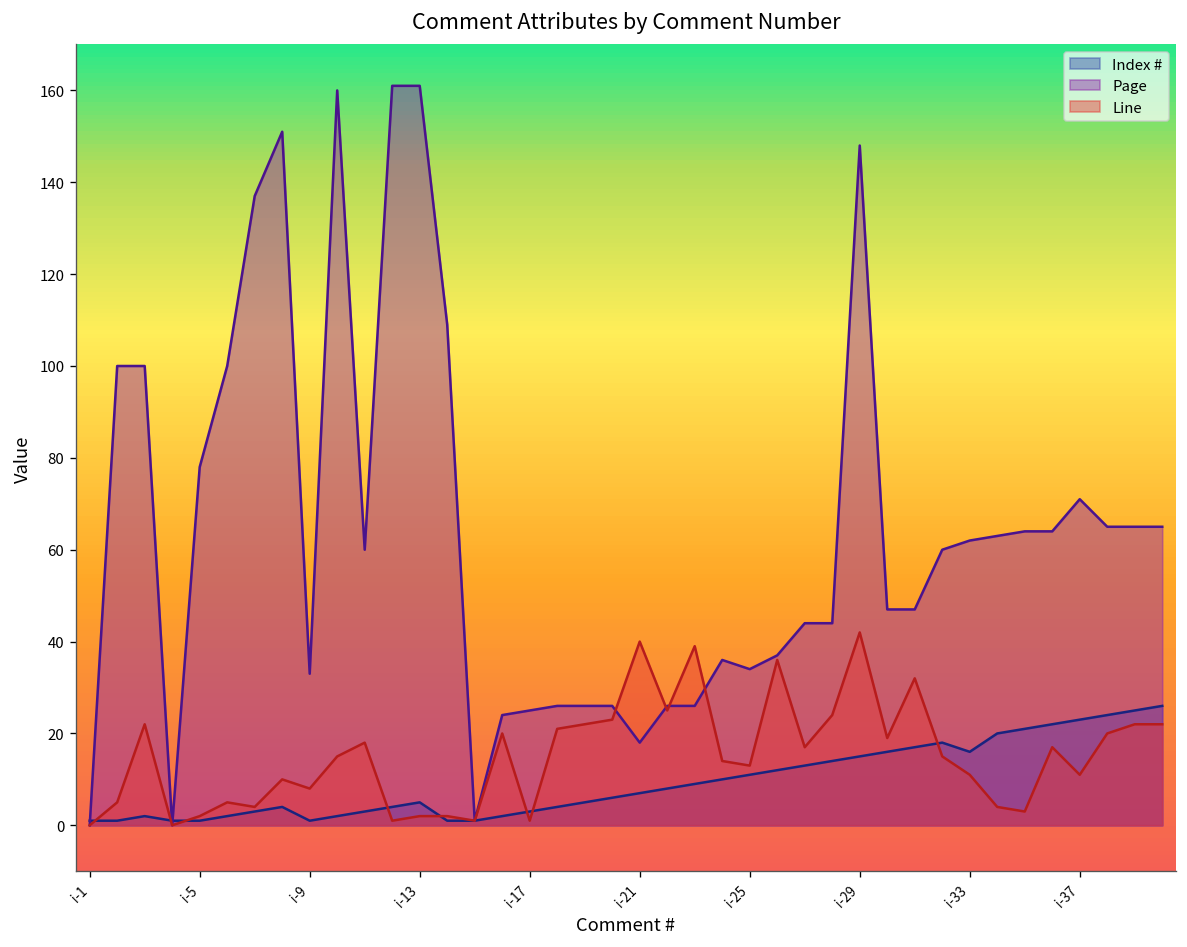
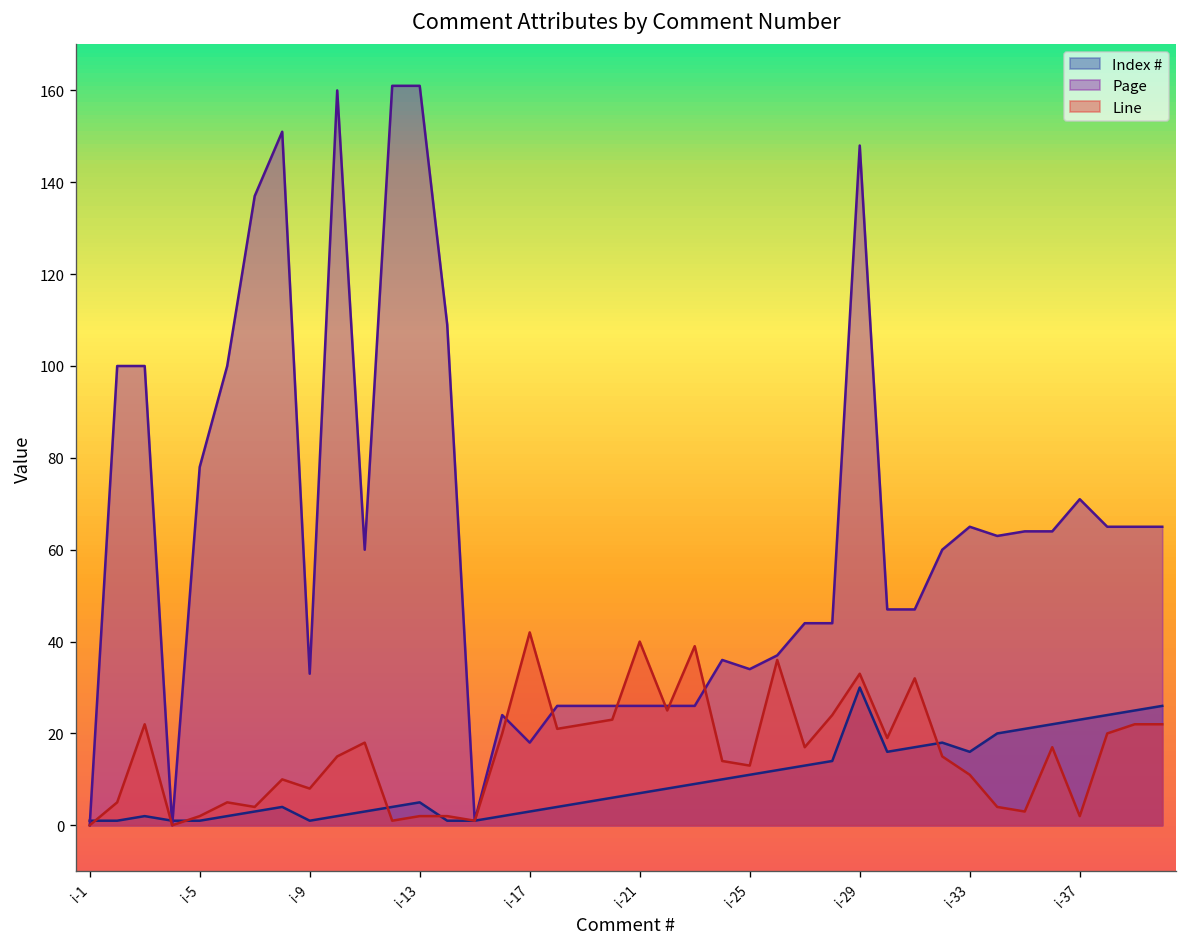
  {
    "Index #": {
      "i-1": 1,
      "i-5": 1,
      "i-9": 1,
      "i-13": 5,
      "i-17": 3,
      "i-21": 7,
      "i-25": 11,
-     "i-29": 15,
+     "i-29": 30,
      "i-33": 16,
      "i-37": 23
    },
    "Page": {
      "i-5": 78,
      "i-9": 33,
      "i-13": 161,
-     "i-17": 25,
-     "i-21": 18,
+     "i-17": 18,
+     "i-21": 26,
      "i-25": 34,
      "i-29": 148,
-     "i-33": 62,
+     "i-33": 65,
      "i-37": 71
    },
    "Line": {
      "i-5": 2,
      "i-9": 8,
      "i-13": 2,
-     "i-17": 1,
+     "i-17": 42,
      "i-21": 40,
      "i-25": 13,
-     "i-29": 42,
+     "i-29": 33,
      "i-33": 11,
-     "i-37": 11
+     "i-37": 2
    }
  }
